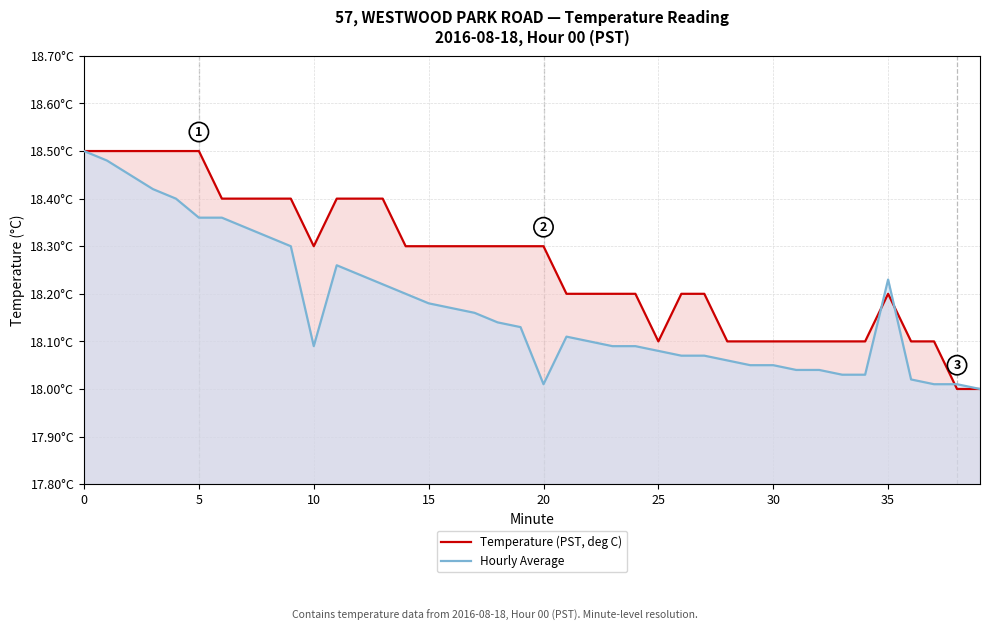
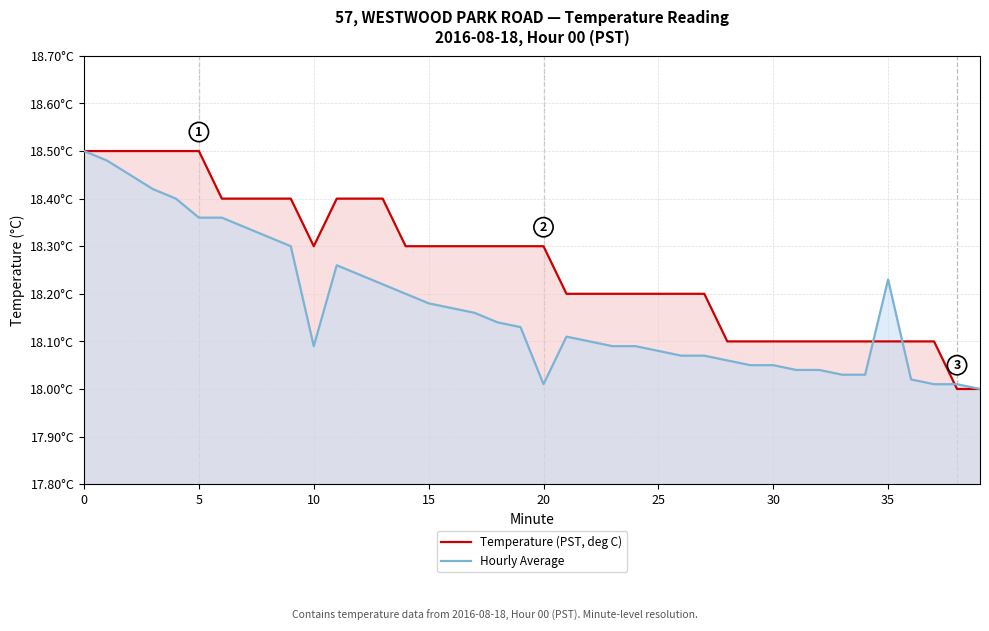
  {
    "Temperature (PST, deg C)": {
      "10": "18.3°C",
      "15": "18.3°C",
-     "25": "18.1°C",
+     "25": "18.2°C",
      "30": "18.1°C",
-     "35": "18.2°C"
+     "35": "18.1°C"
    },
    "Hourly Average": {
      "5": "18.36°C",
      "10": "18.09°C",
      "15": "18.18°C",
      "20": "18.01°C",
      "25": "18.08°C",
      "30": "18.05°C",
      "35": "18.23°C"
    }
  }
